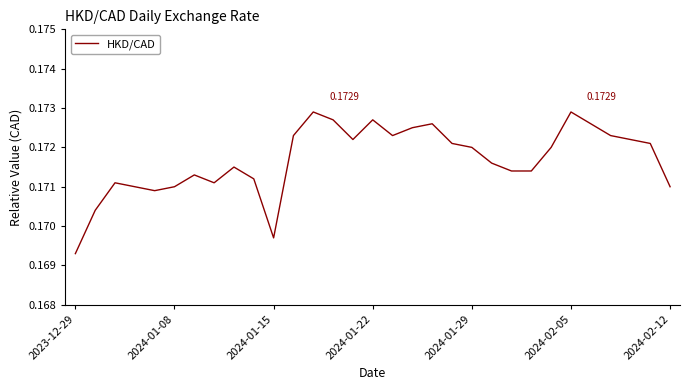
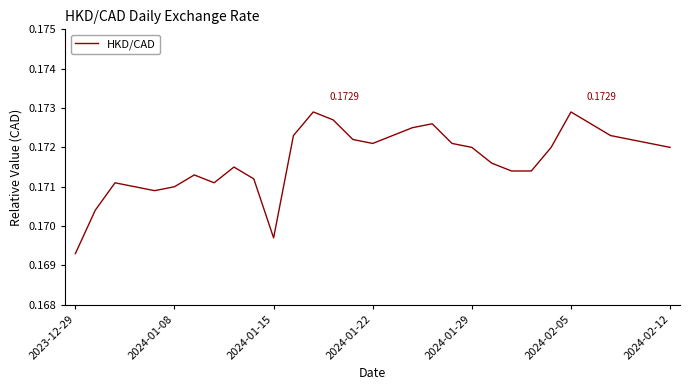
  {
    "2023-12-29": 0.1693,
    "2024-01-08": 0.1710,
    "2024-01-15": 0.1697,
-   "2024-01-22": 0.1727,
+   "2024-01-22": 0.1721,
    "2024-01-29": 0.1720,
-   "2024-02-12": 0.171
+   "2024-02-12": 0.172
  }
